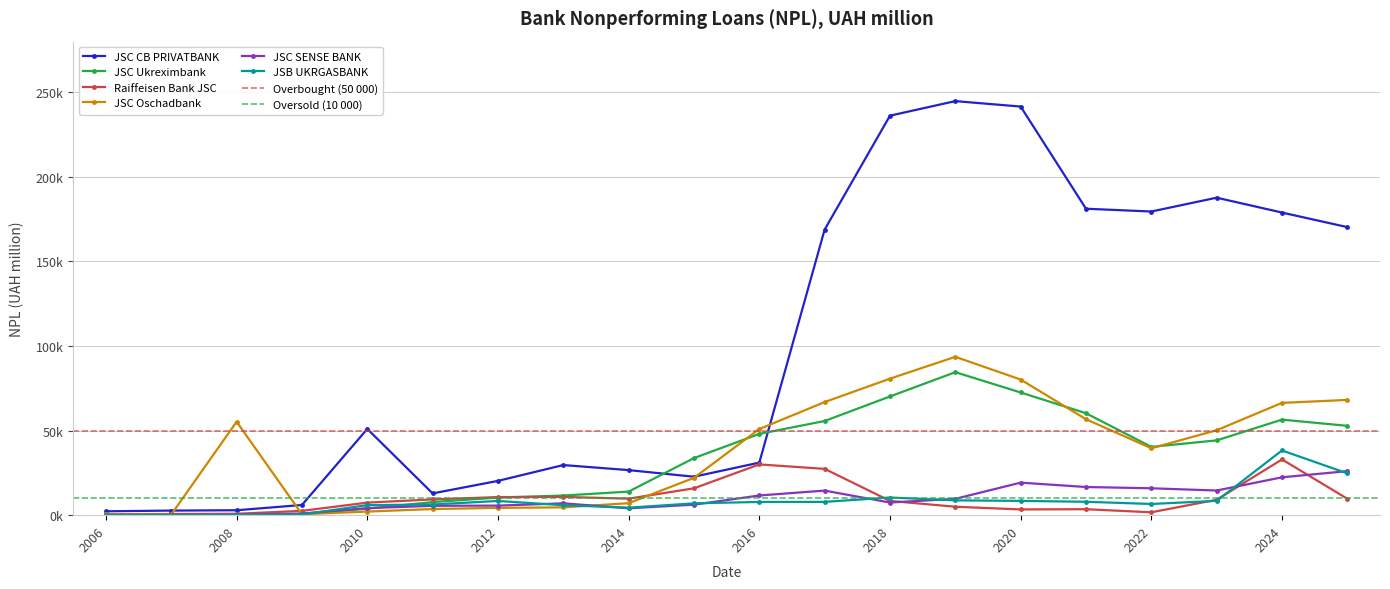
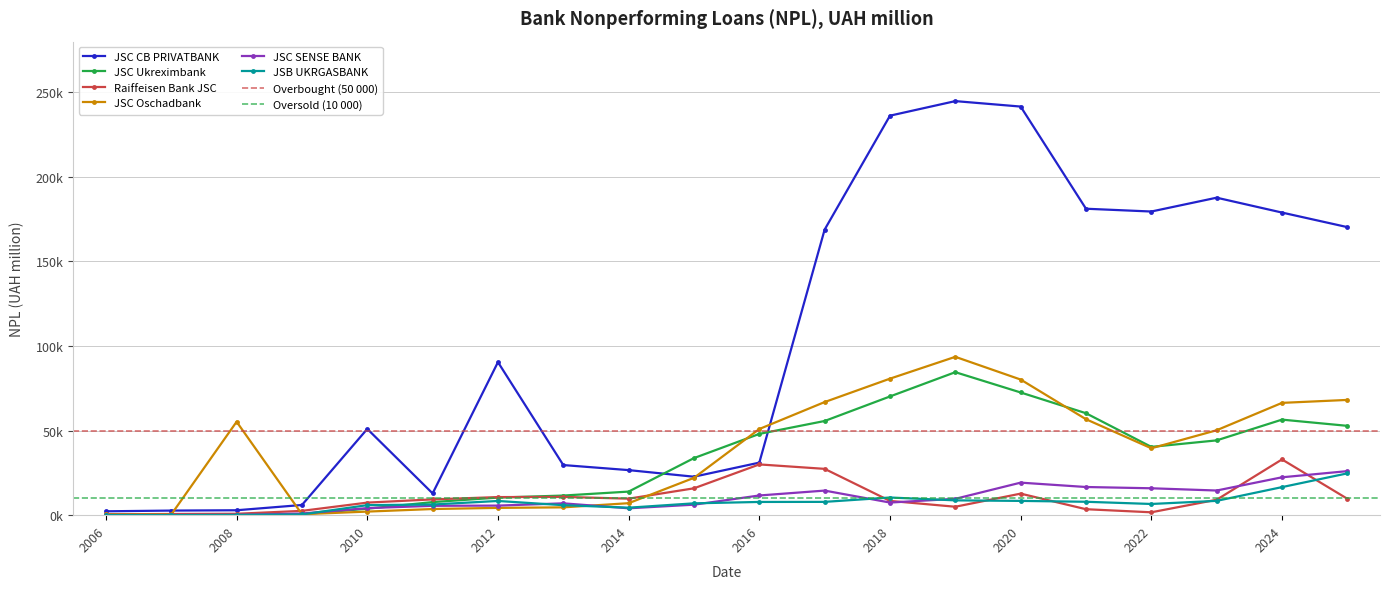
  {
    "JSC CB PRIVATBANK": {
      "2006": 2000,
      "2008": 3000,
      "2010": 51000,
-     "2012": 20000,
+     "2012": 90000,
      "2014": 27000,
      "2018": 236000,
      "2020": 242000,
      "2022": 180000,
      "2024": 179000
    },
    "JSC Ukreximbank": {
      "2014": 14000,
      "2016": 48000,
      "2018": 70000,
      "2020": 73000,
      "2024": 56000
    },
    "Raiffeisen Bank JSC": {
      "2014": 10000,
-     "2020": 3000,
+     "2020": 13000,
      "2022": 2000,
      "2024": 33000
    },
    "JSC Oschadbank": {
      "2008": 55000,
      "2010": 2000,
      "2014": 7000,
      "2016": 51000,
      "2018": 81000,
      "2020": 80000,
      "2024": 66000
    },
    "JSC SENSE BANK": {
      "2016": 12000,
      "2020": 19000,
      "2022": 16000,
      "2024": 22000
    },
    "JSB UKRGASBANK": {
      "2012": 8000,
      "2016": 8000,
      "2018": 10000,
      "2020": 8000,
      "2022": 7000,
-     "2024": 38000
+     "2024": 17000
    }
  }
